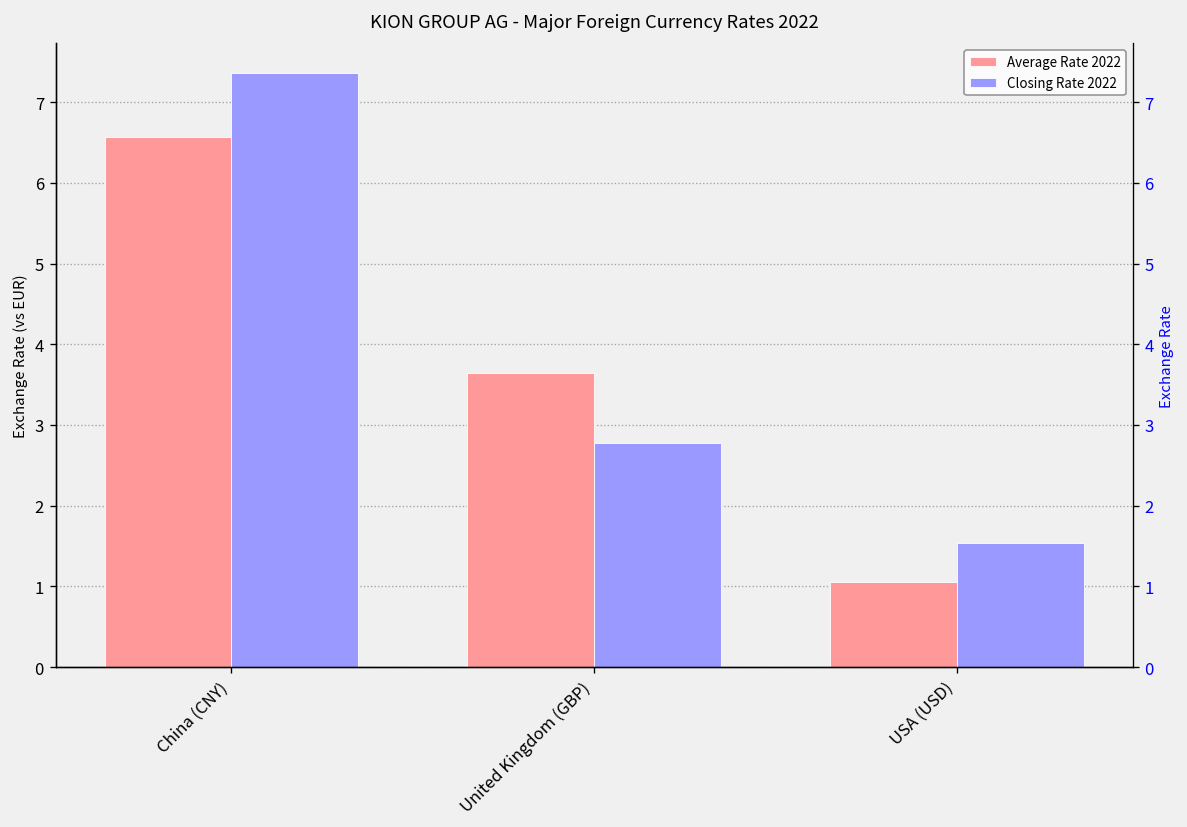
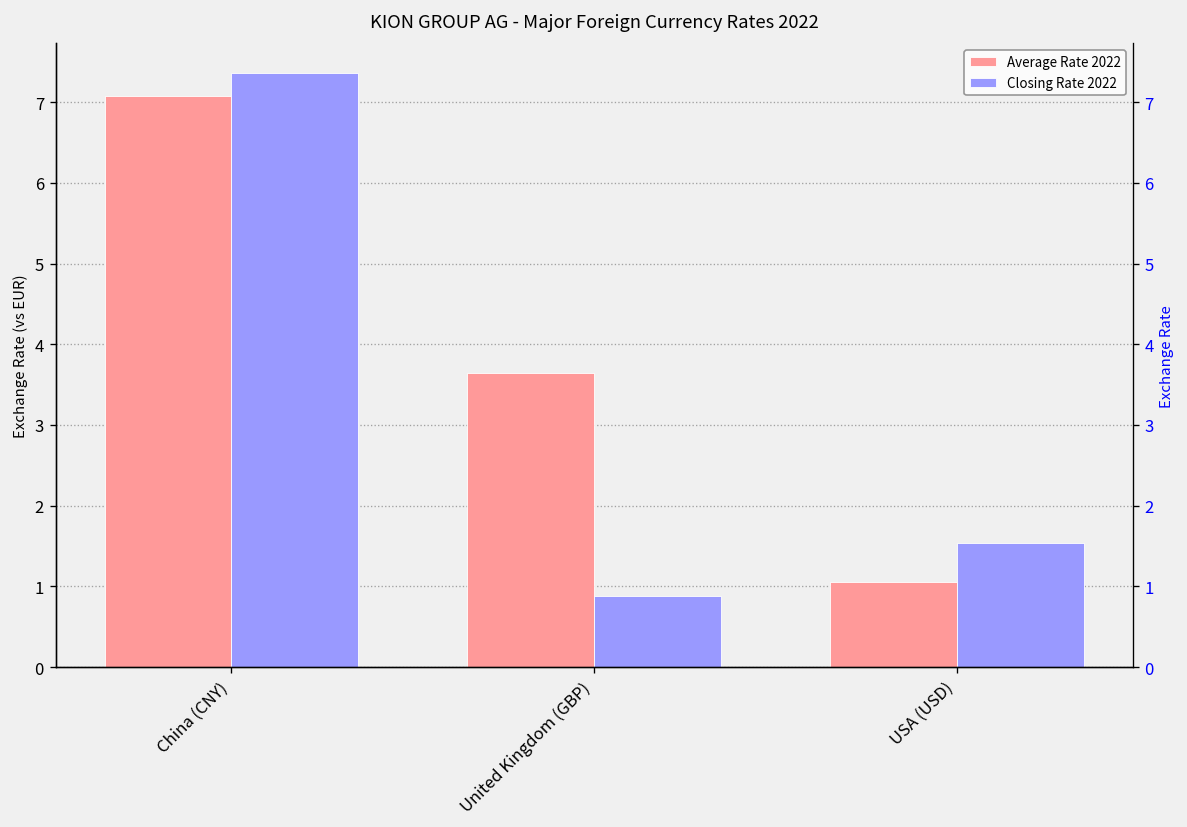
  {
    "Average Rate 2022": {
-     "China (CNY)": 6.6,
+     "China (CNY)": 7.1,
      "United Kingdom (GBP)": 3.6,
      "USA (USD)": 1.1
    },
    "Closing Rate 2022": {
      "China (CNY)": 7.4,
-     "United Kingdom (GBP)": 2.8,
+     "United Kingdom (GBP)": 0.9,
      "USA (USD)": 1.5
    }
  }
